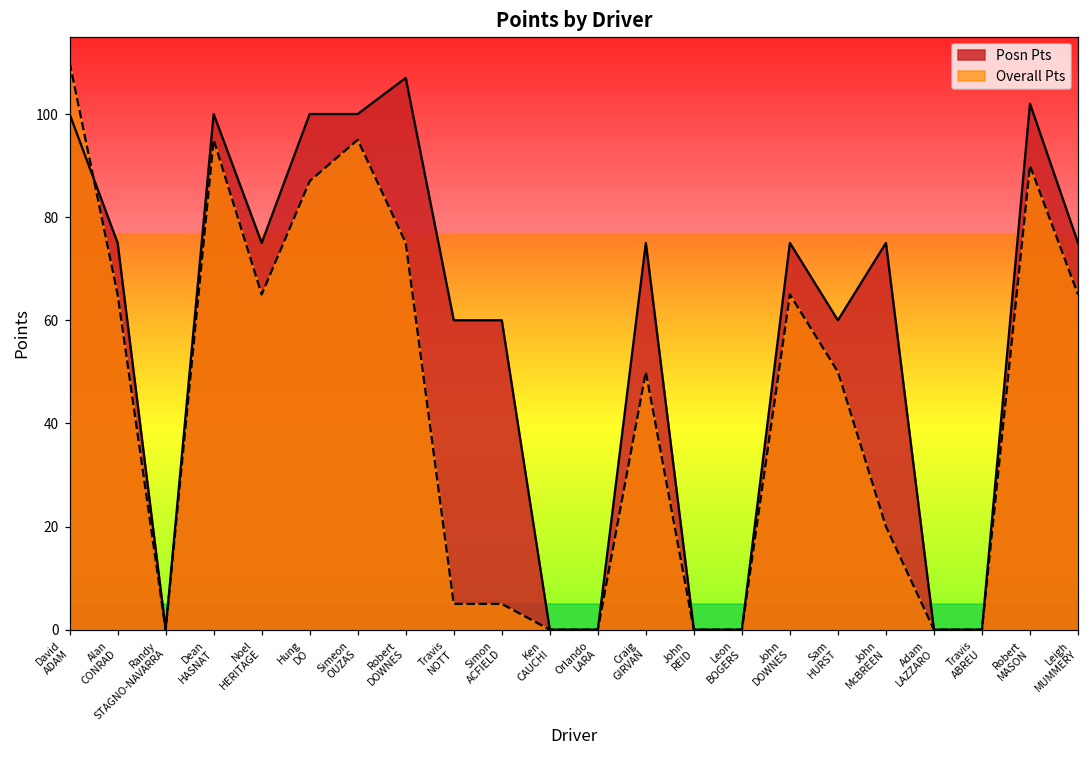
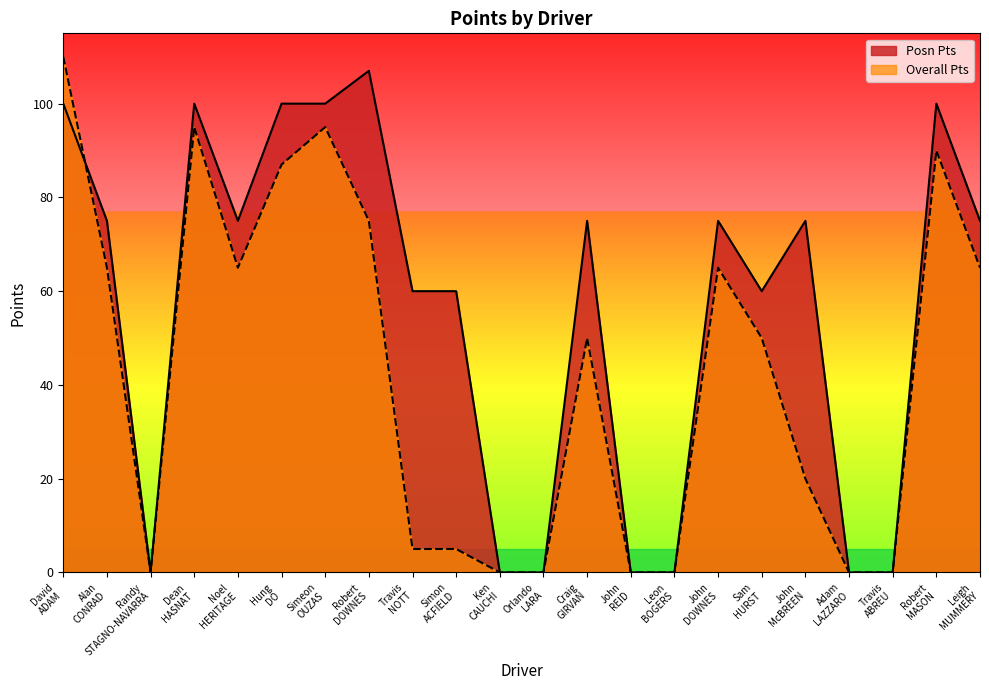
  {
    "Posn Pts": {
      "David ADAM": 100,
      "Alan CONRAD": 75,
      "Dean HASNAT": 100,
      "Noel HERITAGE": 75,
      "Hung DO": 100,
      "Simeon OUZAS": 100,
      "Robert DOWNES": 107,
      "Travis NOTT": 60,
      "Simon ACFIELD": 60,
      "Craig GIRVAN": 75,
      "John DOWNES": 75,
      "Sam HURST": 60,
      "John McBREEN": 75,
-     "Robert MASON": 102,
+     "Robert MASON": 100,
      "Leigh MUMMERY": 75
    },
    "Overall Pts": {
      "David ADAM": 110,
      "Alan CONRAD": 65,
      "Dean HASNAT": 95,
      "Noel HERITAGE": 65,
      "Hung DO": 87,
      "Simeon OUZAS": 95,
      "Robert DOWNES": 75,
      "Craig GIRVAN": 50,
      "John DOWNES": 65,
      "Sam HURST": 50,
      "John McBREEN": 20,
      "Robert MASON": 90,
      "Leigh MUMMERY": 65
    }
  }
